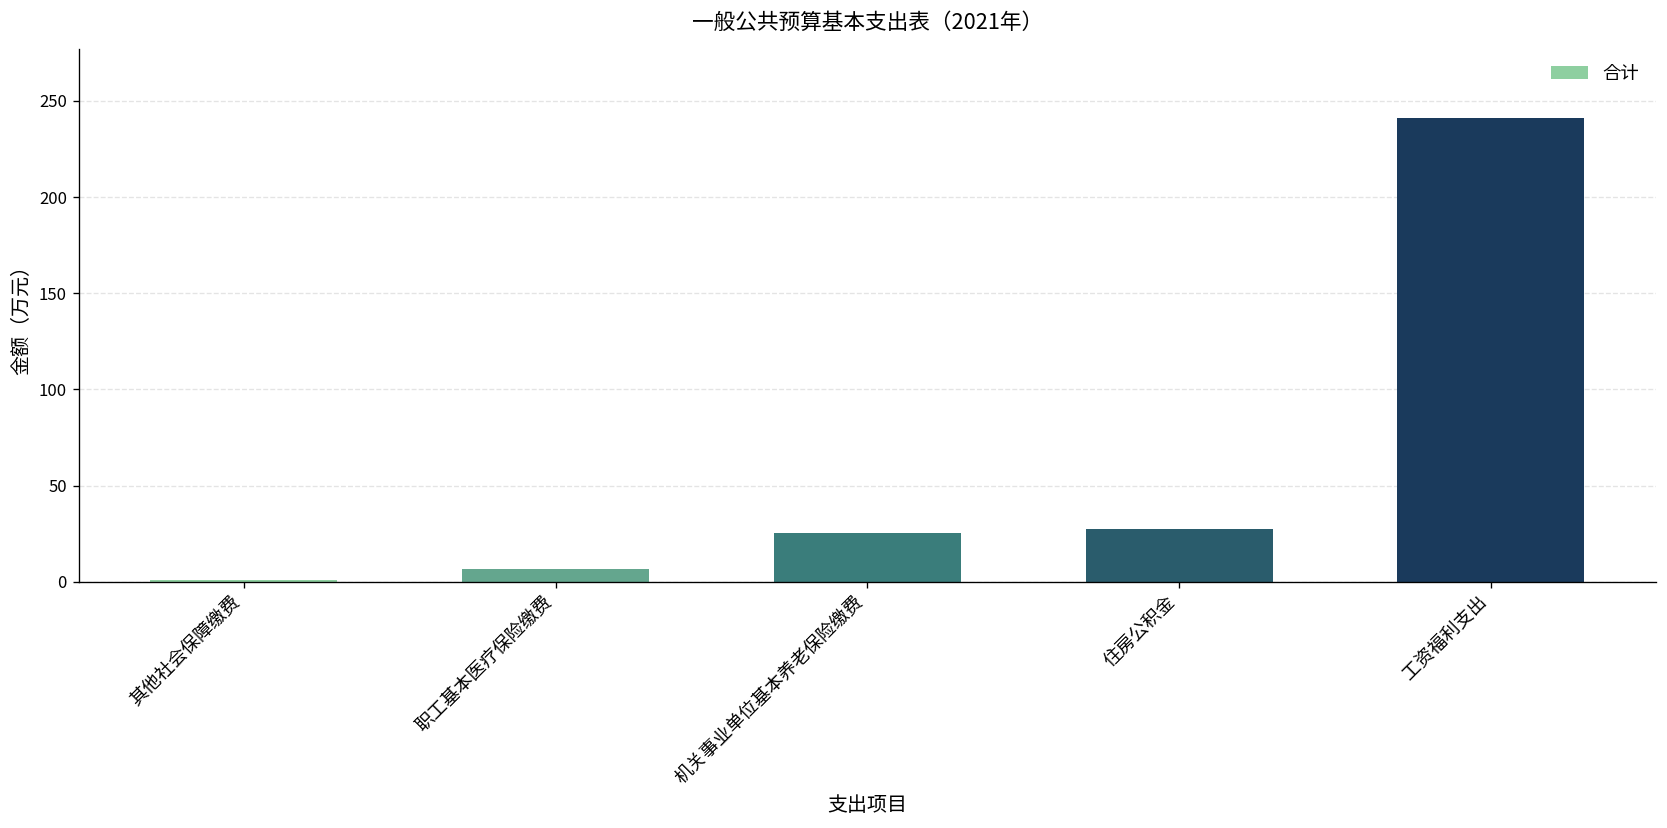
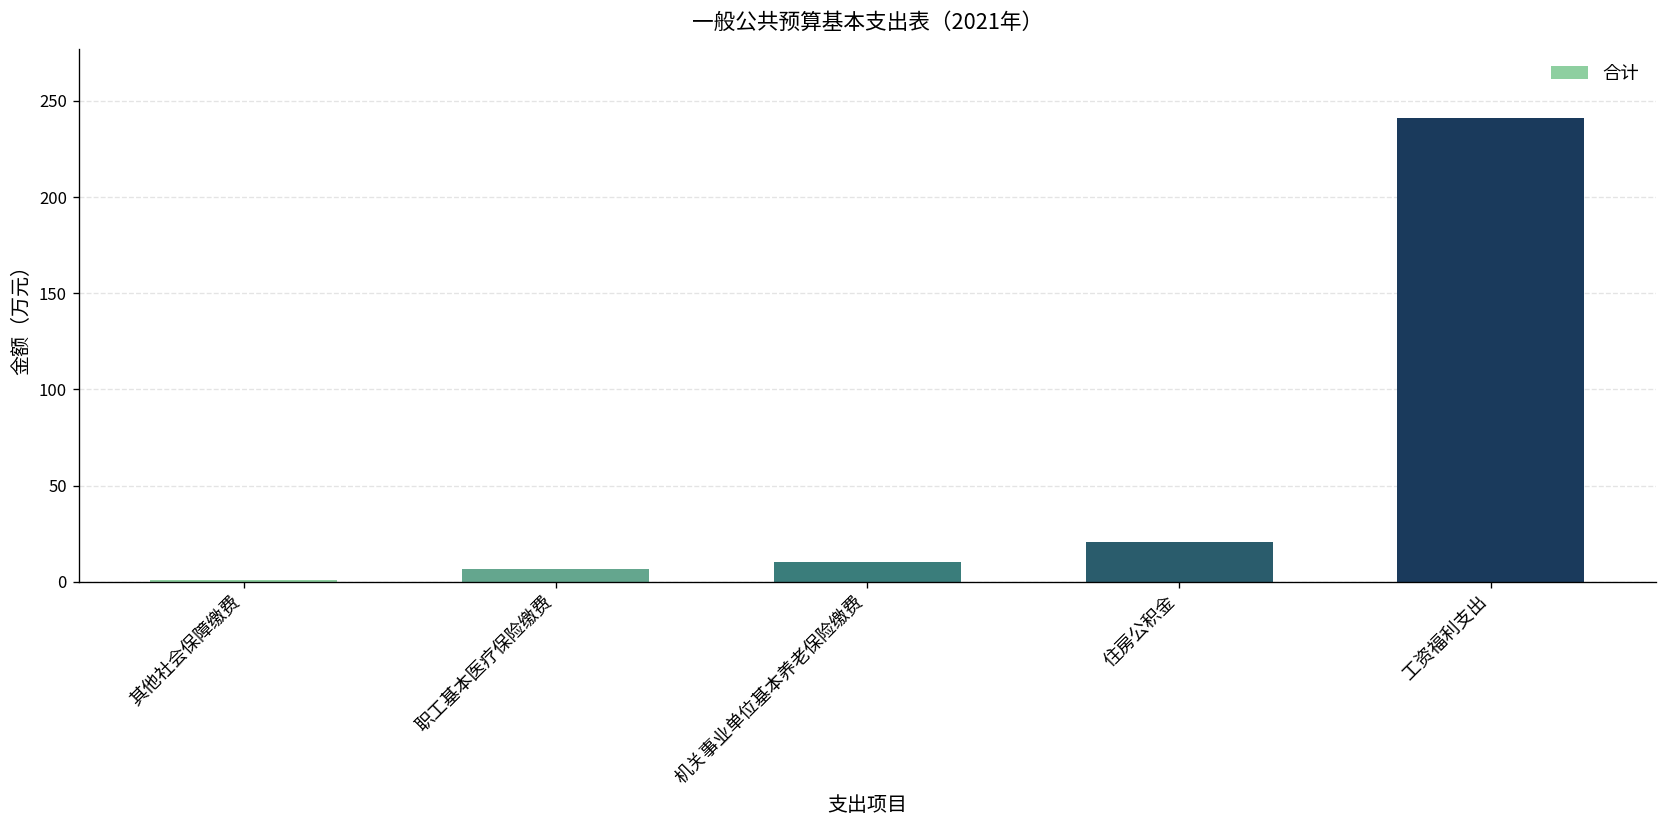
  {
    "职工基本医疗保险缴费": 6,
-   "机关事业单位基本养老保险缴费": 25,
-   "住房公积金": 27,
+   "机关事业单位基本养老保险缴费": 10,
+   "住房公积金": 21,
    "工资福利支出": 241
  }
